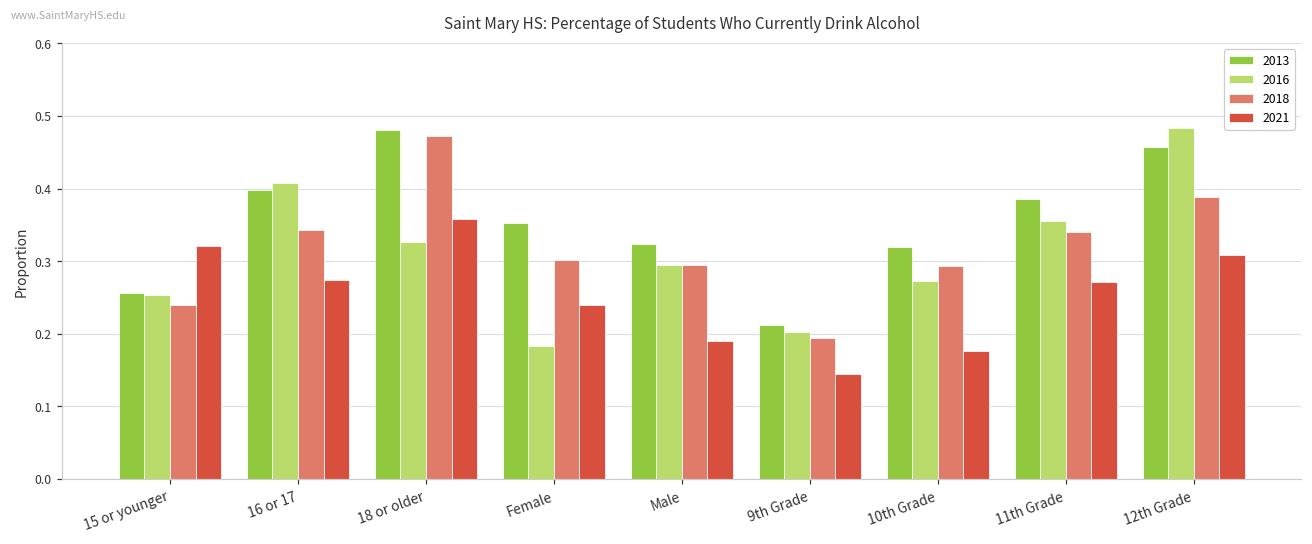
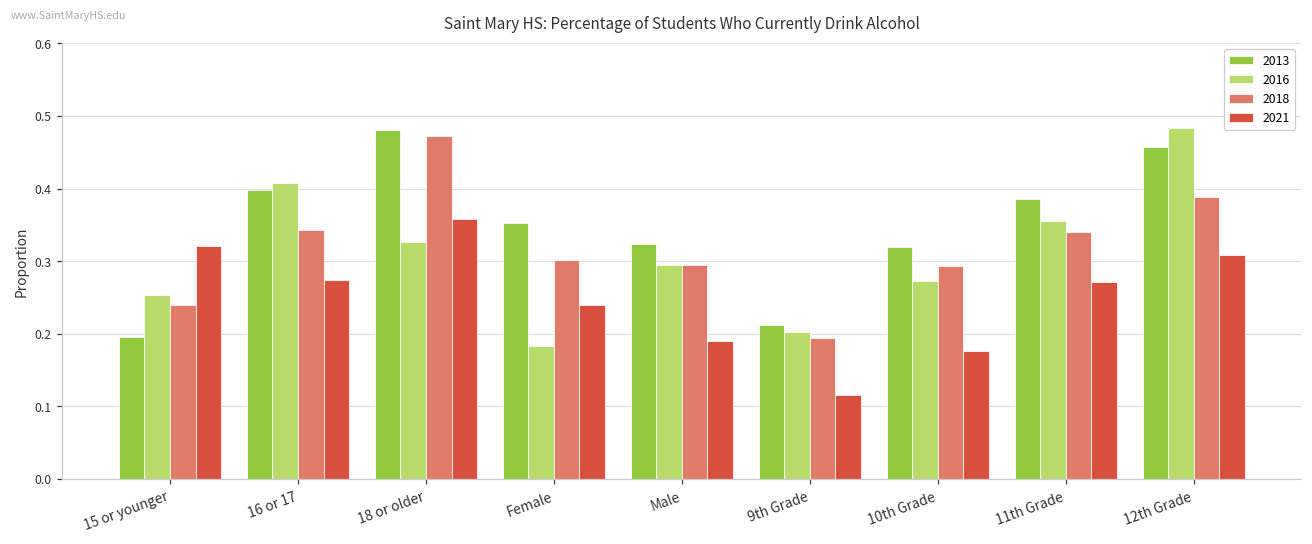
  {
    "2013": {
-     "15 or younger": 0.26,
+     "15 or younger": 0.20,
      "16 or 17": 0.40,
      "18 or older": 0.48,
      "Female": 0.35,
      "Male": 0.32,
      "9th Grade": 0.21,
      "10th Grade": 0.32,
      "11th Grade": 0.39,
      "12th Grade": 0.46
    },
    "2016": {
      "15 or younger": 0.25,
      "16 or 17": 0.41,
      "18 or older": 0.33,
      "Female": 0.18,
      "Male": 0.30,
      "9th Grade": 0.20,
      "10th Grade": 0.27,
      "11th Grade": 0.36,
      "12th Grade": 0.48
    },
    "2018": {
      "15 or younger": 0.24,
      "16 or 17": 0.34,
      "18 or older": 0.47,
      "Female": 0.30,
      "Male": 0.29,
      "9th Grade": 0.19,
      "10th Grade": 0.29,
      "11th Grade": 0.34,
      "12th Grade": 0.39
    },
    "2021": {
      "15 or younger": 0.32,
      "16 or 17": 0.27,
      "18 or older": 0.36,
      "Female": 0.24,
      "Male": 0.19,
-     "9th Grade": 0.15,
+     "9th Grade": 0.12,
      "10th Grade": 0.18,
      "11th Grade": 0.27,
      "12th Grade": 0.31
    }
  }
